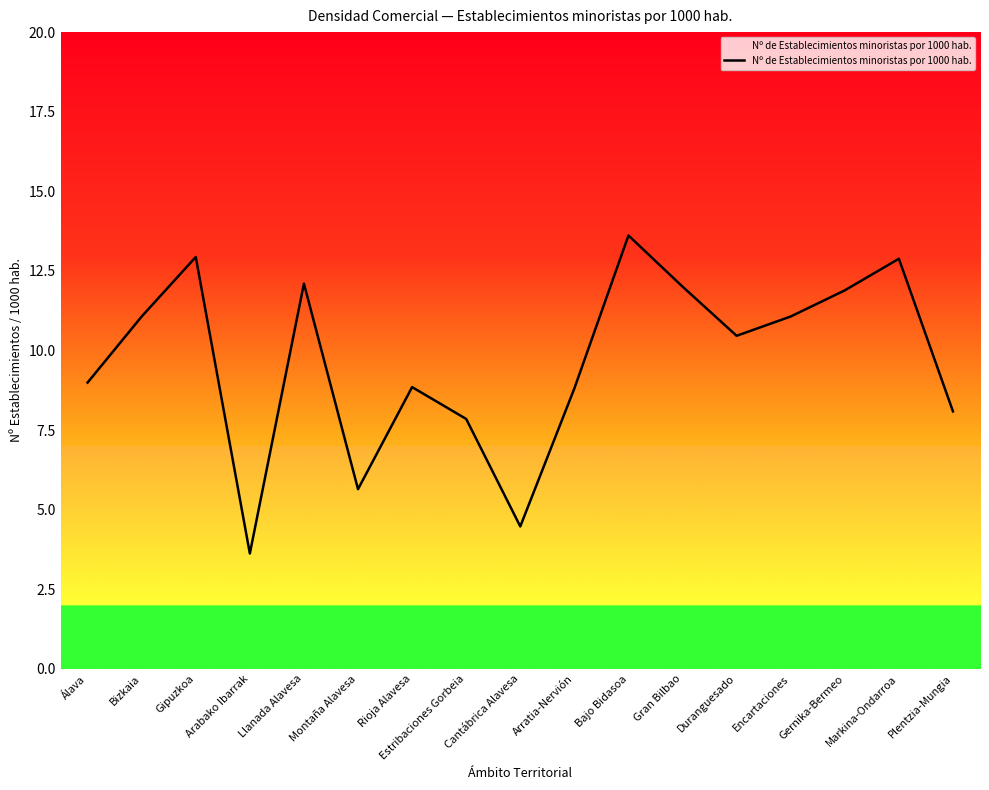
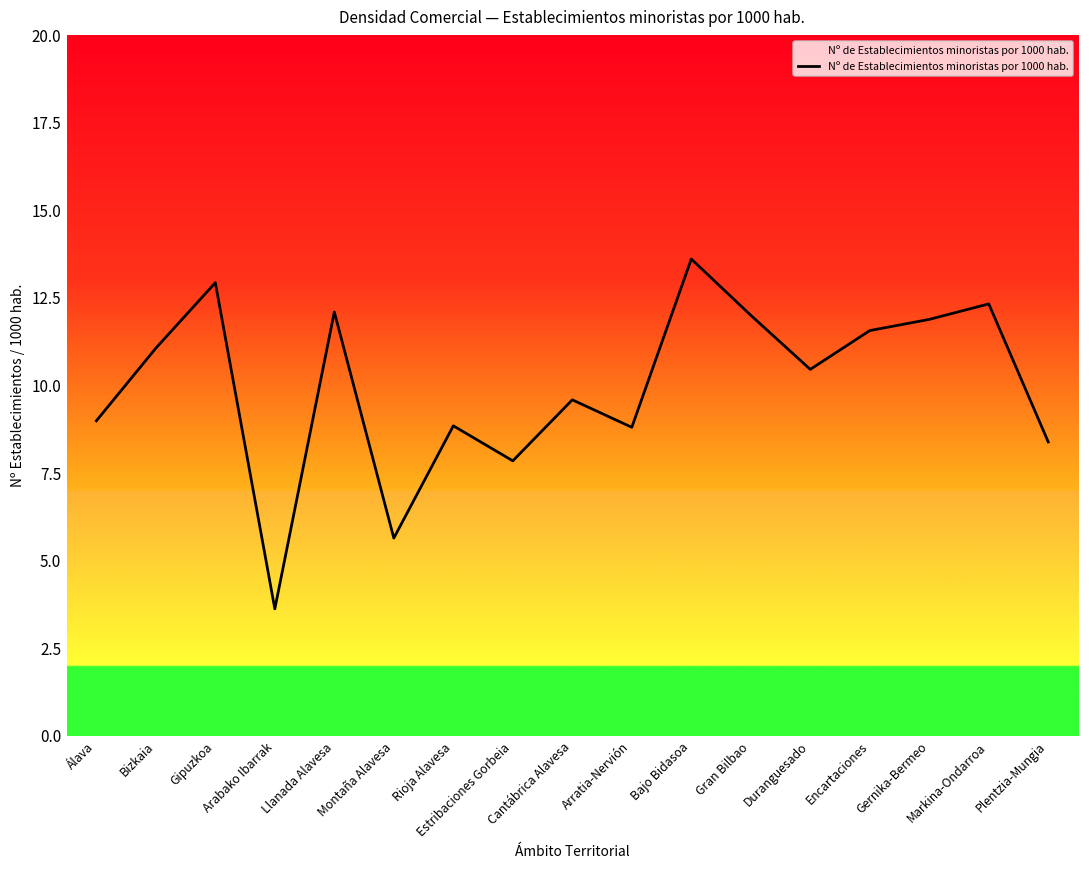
  {
    "Álava": 9.0,
    "Bizkaia": 11.1,
    "Gipuzkoa": 12.9,
    "Arabako Ibarrak": 3.6,
    "Llanada Alavesa": 12.1,
    "Montaña Alavesa": 5.6,
    "Rioja Alavesa": 8.8,
    "Estribaciones Gorbeia": 7.8,
-   "Cantábrica Alavesa": 4.5,
+   "Cantábrica Alavesa": 9.6,
    "Arratia-Nervión": 8.8,
    "Bajo Bidasoa": 13.6,
    "Gran Bilbao": 12.0,
    "Duranguesado": 10.5,
-   "Encartaciones": 11.1,
+   "Encartaciones": 11.6,
    "Gernika-Bermeo": 11.9,
-   "Markina-Ondarroa": 12.9,
-   "Plentzia-Mungia": 8.1
+   "Markina-Ondarroa": 12.3,
+   "Plentzia-Mungia": 8.4
  }
